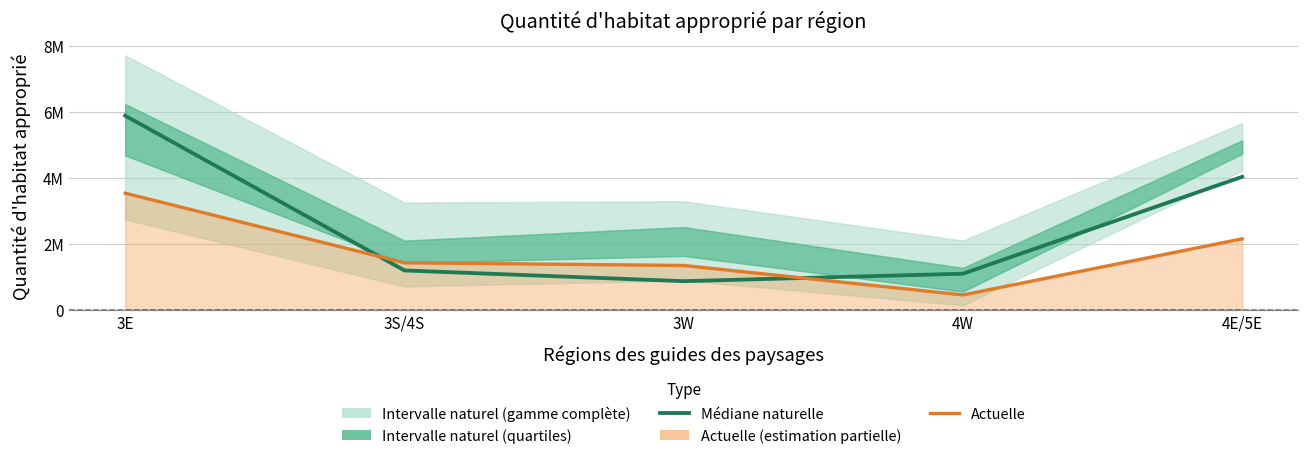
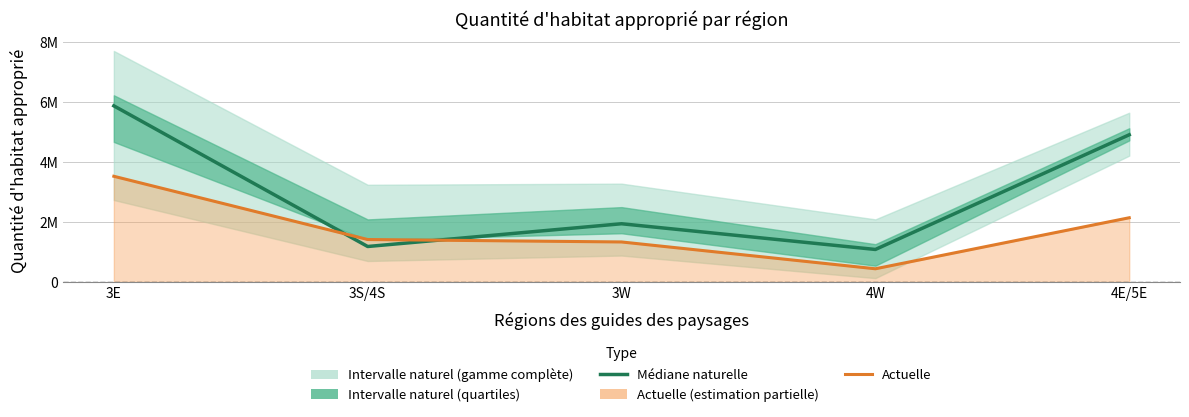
  {
    "Médiane naturelle": {
      "3E": 5900000,
      "3S/4S": 1200000,
-     "3W": 900000,
+     "3W": 1900000,
      "4W": 1100000,
-     "4E/5E": 4000000
+     "4E/5E": 4900000
    },
    "Actuelle (estimation partielle)": {
      "3E": 3500000,
      "3S/4S": 1400000,
      "3W": 1300000,
      "4W": 400000,
      "4E/5E": 2100000
    }
  }
